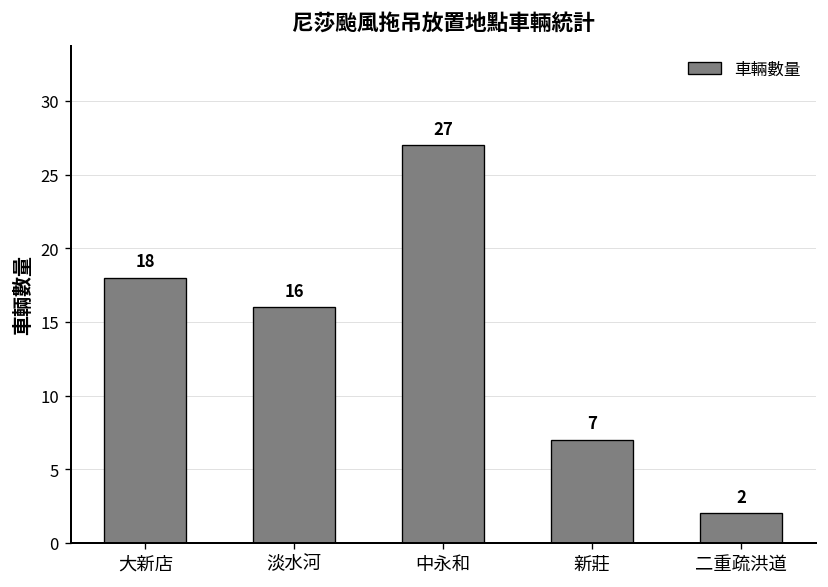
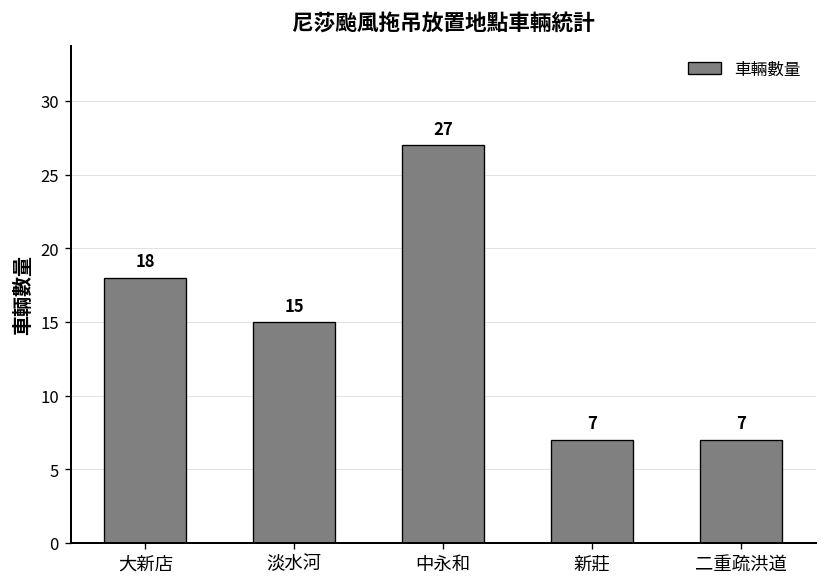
  {
    "大新店": 18,
-   "淡水河": 16,
+   "淡水河": 15,
    "中永和": 27,
    "新莊": 7,
-   "二重疏洪道": 2
+   "二重疏洪道": 7
  }
